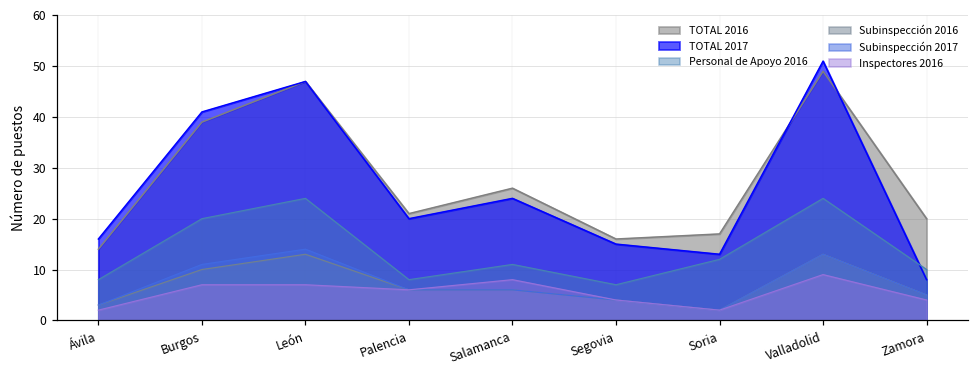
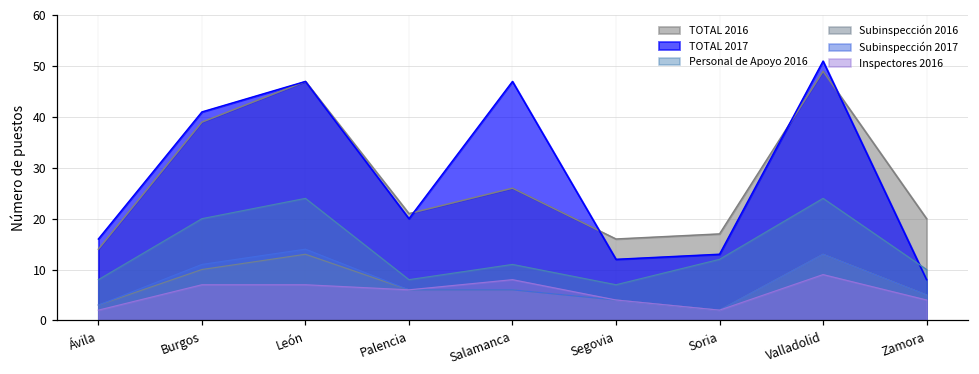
  {
    "TOTAL 2017": {
      "Ávila": 16,
      "Burgos": 41,
      "Palencia": 20,
-     "Salamanca": 24,
-     "Segovia": 15,
+     "Salamanca": 47,
+     "Segovia": 12,
      "Soria": 13,
      "Valladolid": 51,
      "Zamora": 8
    }
  }
